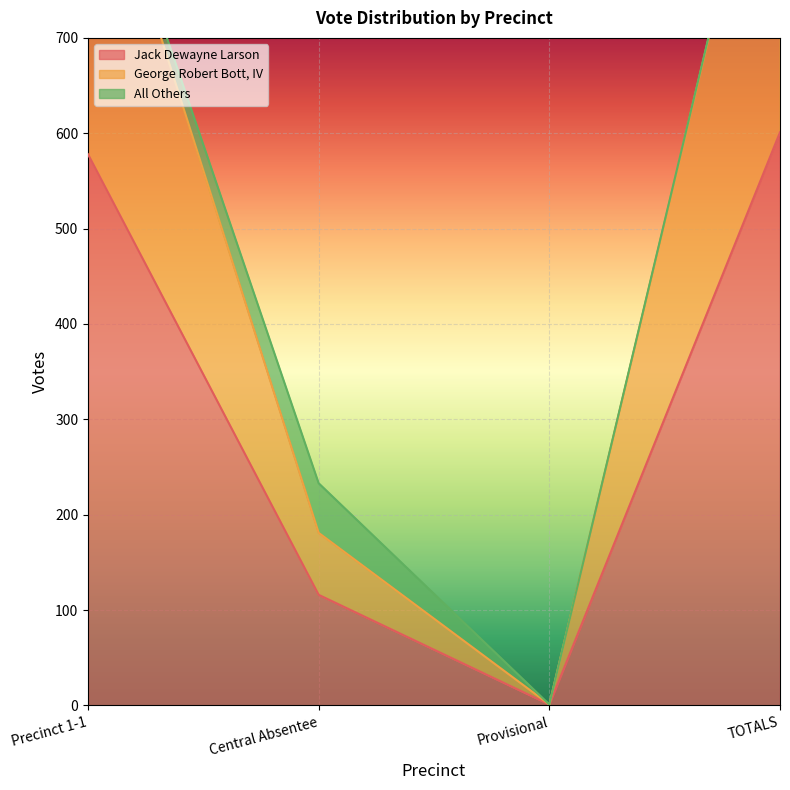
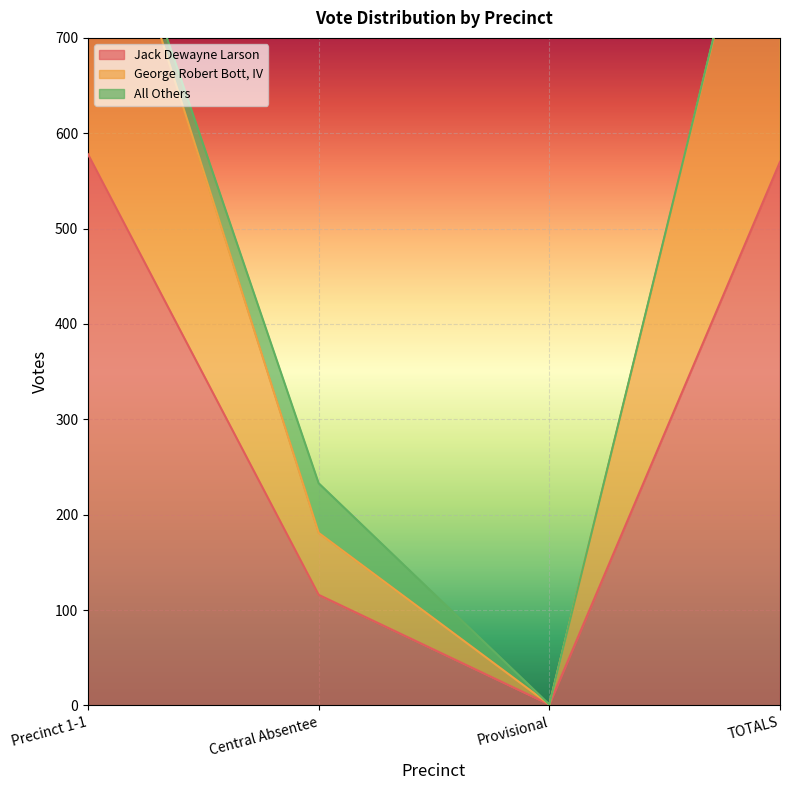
  {
    "Jack Dewayne Larson": {
      "Precinct 1-1": 580,
      "Central Absentee": 120,
-     "TOTALS": 600
+     "TOTALS": 570
    },
    "George Robert Bott, IV": {
      "Central Absentee": 70
    },
    "All Others": {
      "Central Absentee": 50
    }
  }
